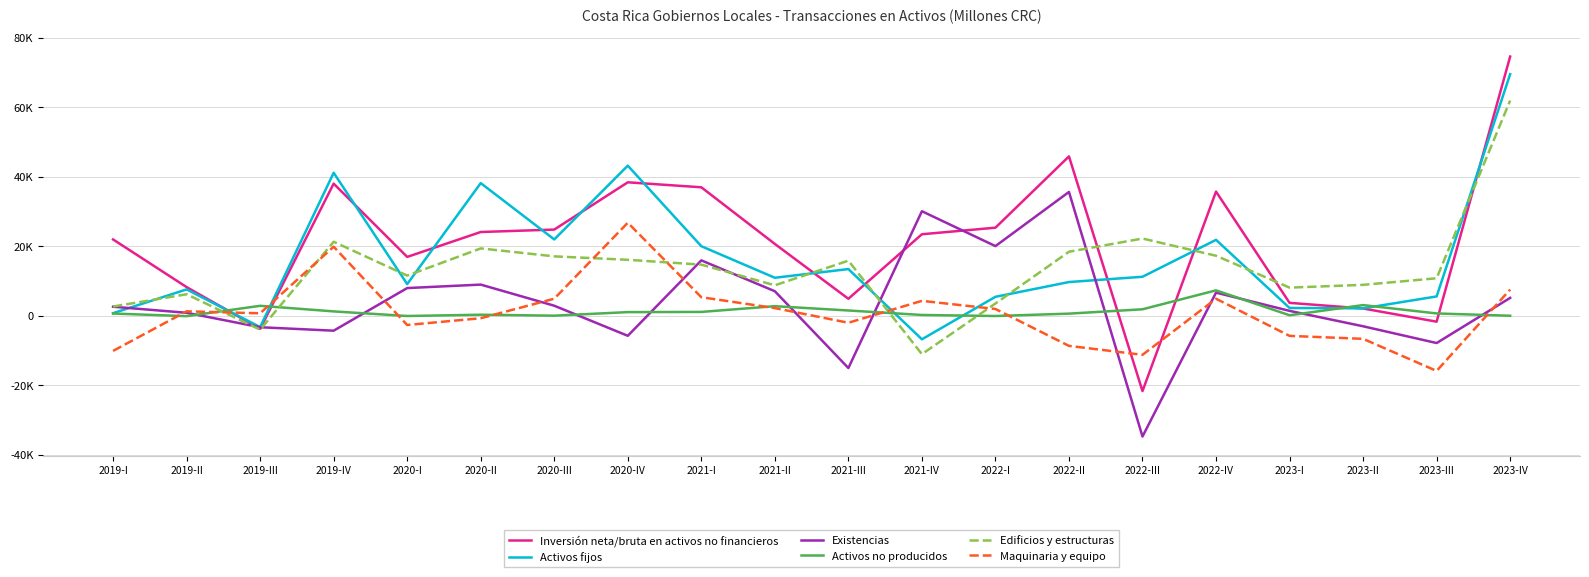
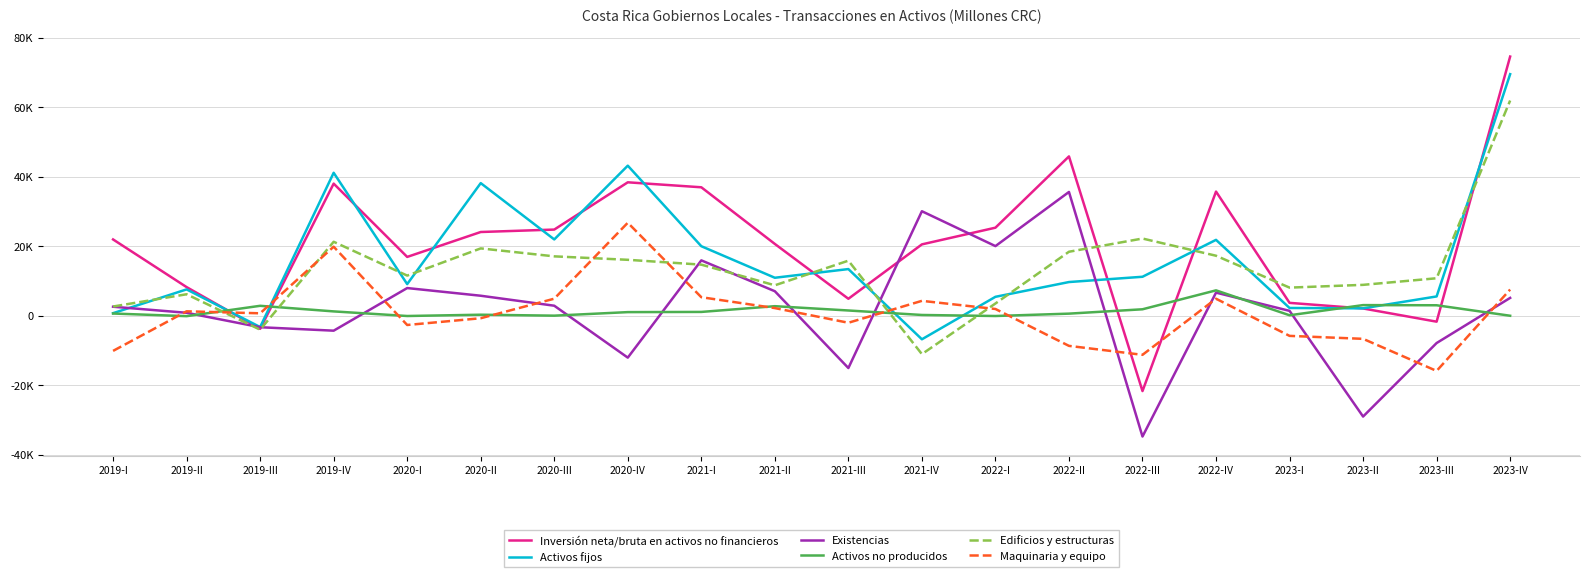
  {
    "Inversión neta/bruta en activos no financieros": {
      "2019-I": 22000,
      "2019-IV": 38000,
      "2020-I": 17000,
      "2020-II": 24000,
      "2020-III": 25000,
      "2020-IV": 38000,
      "2021-I": 37000,
      "2021-II": 21000,
      "2021-III": 5000,
-     "2021-IV": 23000,
+     "2021-IV": 21000,
      "2022-I": 25000,
      "2022-II": 46000,
      "2022-III": -22000,
      "2022-IV": 36000,
      "2023-I": 4000,
      "2023-III": -2000,
      "2023-IV": 75000
    },
    "Activos fijos": {
      "2019-IV": 41000,
      "2020-I": 9000,
      "2020-II": 38000,
      "2020-III": 22000,
      "2020-IV": 43000,
      "2021-I": 20000,
      "2021-II": 11000,
      "2021-III": 13000,
      "2021-IV": -7000,
      "2022-I": 5000,
      "2022-II": 10000,
      "2022-III": 11000,
      "2022-IV": 22000,
      "2023-I": 2000,
      "2023-III": 6000,
      "2023-IV": 70000
    },
    "Existencias": {
      "2019-IV": -4000,
      "2020-I": 8000,
-     "2020-II": 9000,
+     "2020-II": 6000,
      "2020-III": 3000,
-     "2020-IV": -6000,
+     "2020-IV": -12000,
      "2021-I": 16000,
      "2021-II": 7000,
      "2021-III": -15000,
      "2021-IV": 30000,
      "2022-I": 20000,
      "2022-II": 36000,
      "2022-III": -35000,
      "2023-I": 1000,
-     "2023-II": -3000,
+     "2023-II": -29000,
      "2023-III": -8000,
      "2023-IV": 5000
    },
    "Activos no producidos": {
      "2019-II": 0,
      "2019-III": 3000,
      "2019-IV": 1000,
      "2020-I": 0,
      "2020-II": 0,
      "2020-III": 0,
      "2020-IV": 1000,
      "2021-I": 1000,
      "2021-III": 1000,
      "2021-IV": 0,
      "2022-I": 0,
      "2022-II": 1000,
      "2022-III": 2000,
      "2023-I": 0,
      "2023-II": 3000,
-     "2023-III": 1000,
+     "2023-III": 3000,
      "2023-IV": 0
    },
    "Edificios y estructuras": {
      "2019-II": 6000,
      "2019-IV": 21000,
      "2020-I": 12000,
      "2020-II": 19000,
      "2020-III": 17000,
      "2020-IV": 16000,
      "2021-I": 15000,
      "2021-II": 9000,
      "2021-III": 16000,
      "2021-IV": -11000,
      "2022-I": 3000,
      "2022-II": 18000,
      "2022-III": 22000,
      "2022-IV": 17000,
      "2023-I": 8000,
      "2023-II": 9000,
      "2023-III": 11000,
      "2023-IV": 62000
    },
    "Maquinaria y equipo": {
      "2019-I": -10000,
      "2019-III": 1000,
      "2019-IV": 20000,
      "2020-I": -3000,
      "2020-II": -1000,
      "2020-III": 5000,
      "2020-IV": 27000,
      "2021-I": 5000,
      "2021-III": -2000,
      "2021-IV": 4000,
      "2022-I": 2000,
      "2022-II": -9000,
      "2022-III": -11000,
      "2022-IV": 5000,
      "2023-I": -6000,
      "2023-II": -7000,
      "2023-III": -16000,
      "2023-IV": 8000
    }
  }
